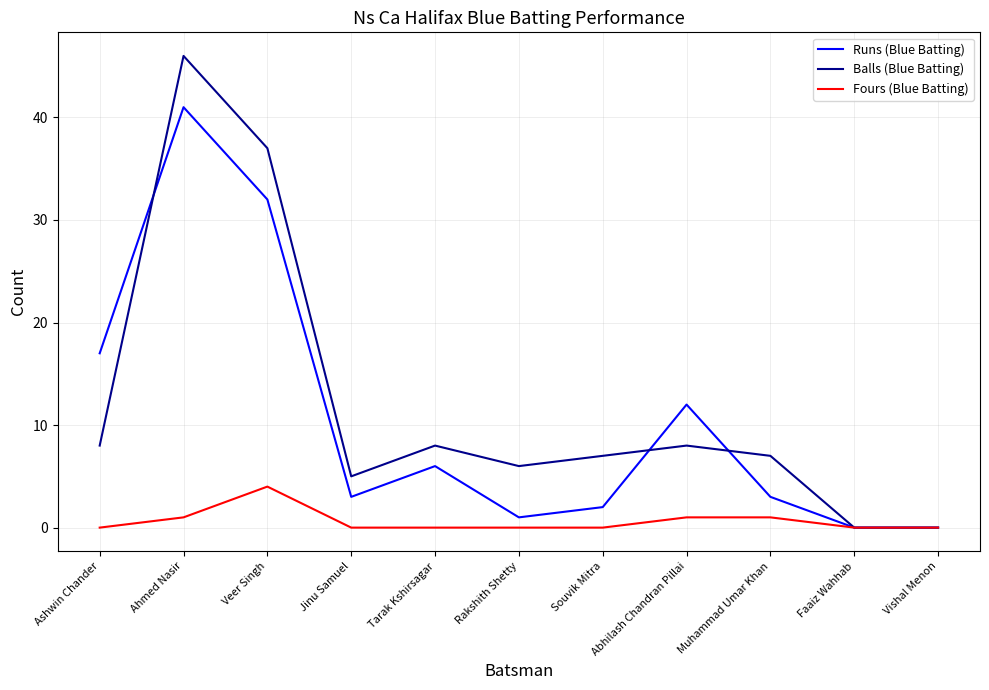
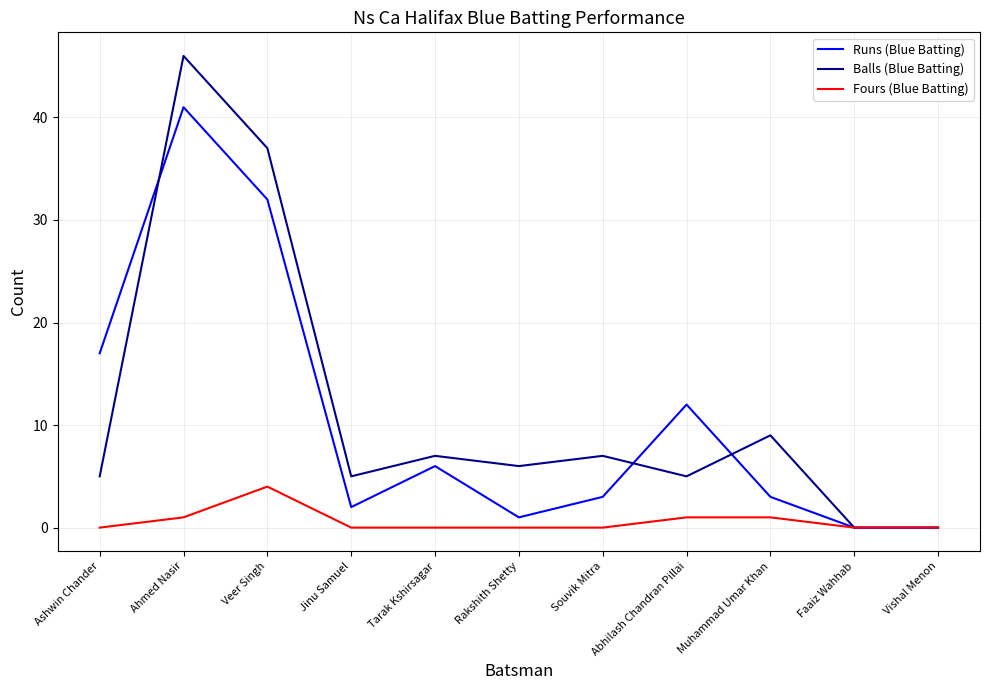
  {
    "Runs (Blue Batting)": {
      "Ashwin Chander": 17,
      "Ahmed Nasir": 41,
      "Veer Singh": 32,
-     "Jinu Samuel": 3,
+     "Jinu Samuel": 2,
      "Tarak Kshirsagar": 6,
      "Rakshith Shetty": 1,
-     "Souvik Mitra": 2,
+     "Souvik Mitra": 3,
      "Abhilash Chandran Pillai": 12,
      "Muhammad Umar Khan": 3
    },
    "Balls (Blue Batting)": {
-     "Ashwin Chander": 8,
+     "Ashwin Chander": 5,
      "Ahmed Nasir": 46,
      "Veer Singh": 37,
      "Jinu Samuel": 5,
-     "Tarak Kshirsagar": 8,
+     "Tarak Kshirsagar": 7,
      "Rakshith Shetty": 6,
      "Souvik Mitra": 7,
-     "Abhilash Chandran Pillai": 8,
-     "Muhammad Umar Khan": 7
+     "Abhilash Chandran Pillai": 5,
+     "Muhammad Umar Khan": 9
    },
    "Fours (Blue Batting)": {
      "Ashwin Chander": 0,
      "Ahmed Nasir": 1,
      "Veer Singh": 4,
      "Jinu Samuel": 0,
      "Tarak Kshirsagar": 0,
      "Rakshith Shetty": 0,
      "Souvik Mitra": 0,
      "Abhilash Chandran Pillai": 1,
      "Muhammad Umar Khan": 1
    }
  }
